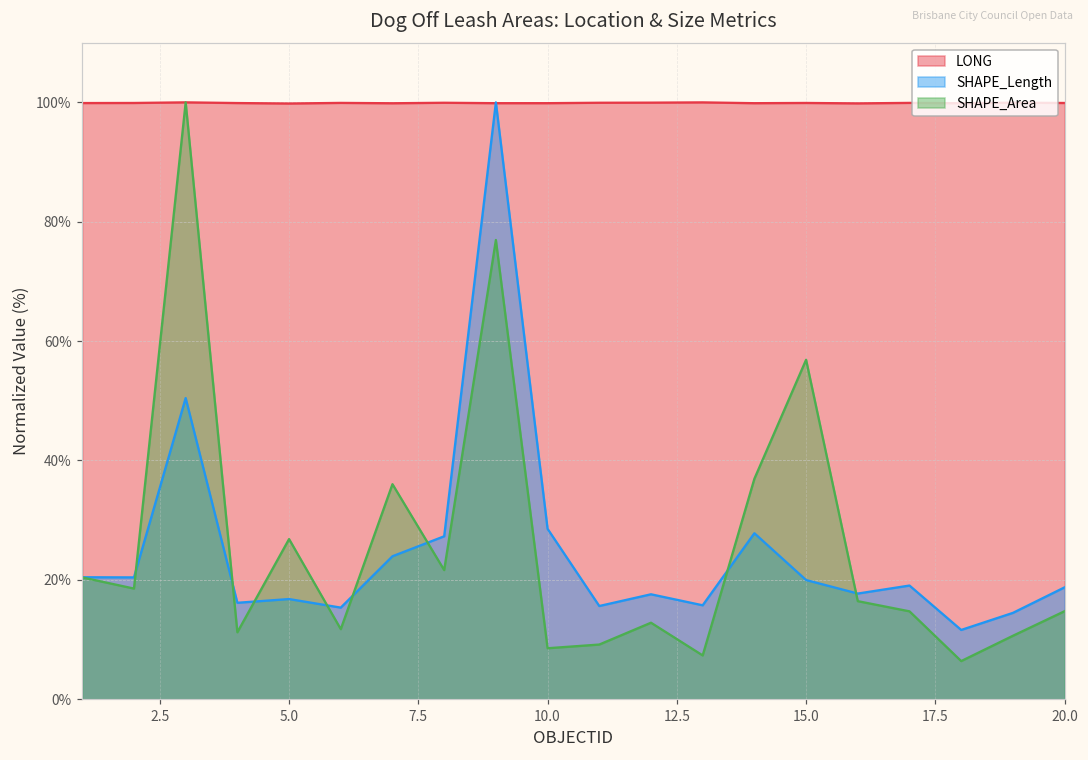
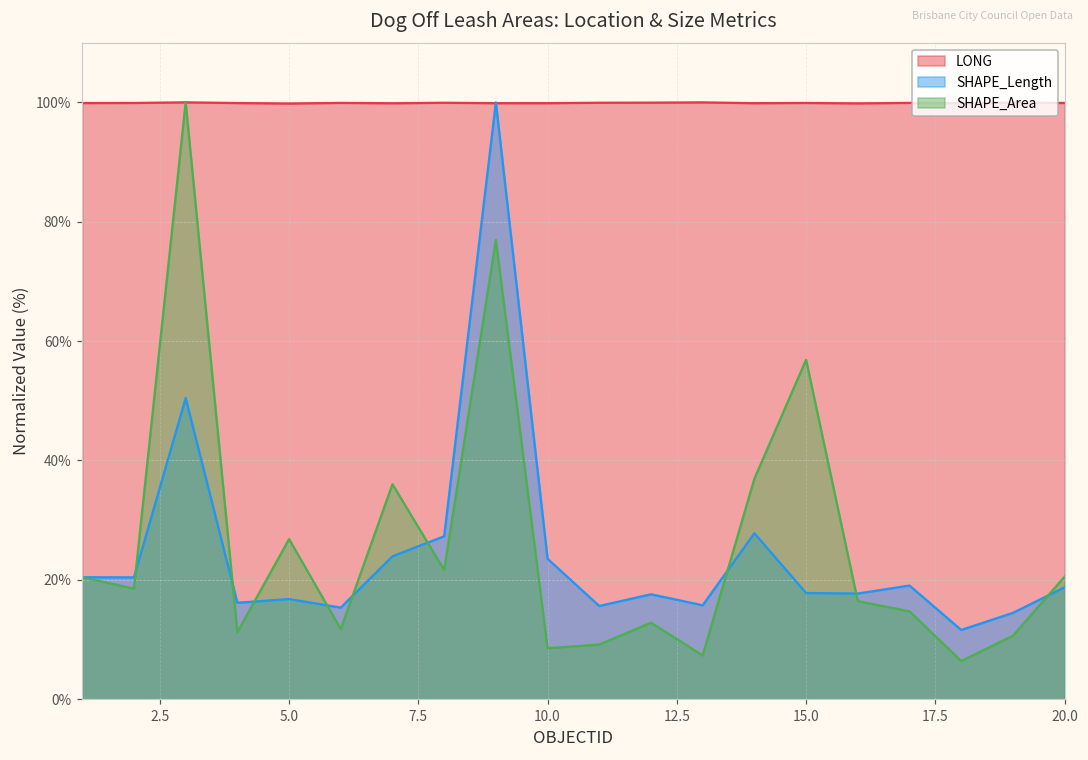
  {
    "LONG": {
      "5.0": "100%",
      "10.0": "100%",
      "15.0": "100%",
      "20.0": "100%"
    },
    "SHAPE_Length": {
      "5.0": "17%",
-     "10.0": "29%",
-     "15.0": "20%",
+     "10.0": "24%",
+     "15.0": "18%",
      "20.0": "19%"
    },
    "SHAPE_Area": {
      "5.0": "27%",
      "10.0": "9%",
      "15.0": "57%",
-     "20.0": "15%"
+     "20.0": "21%"
    }
  }
